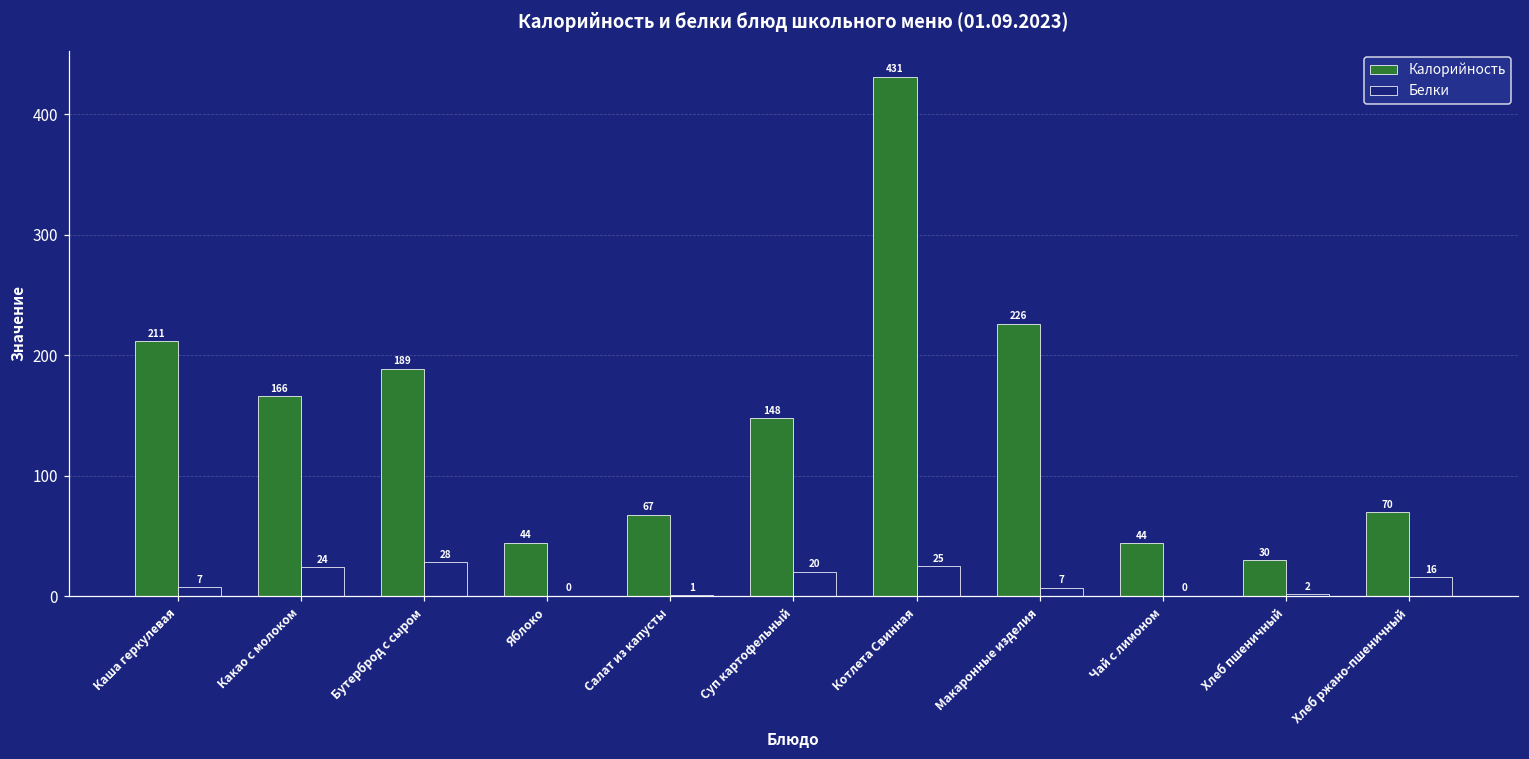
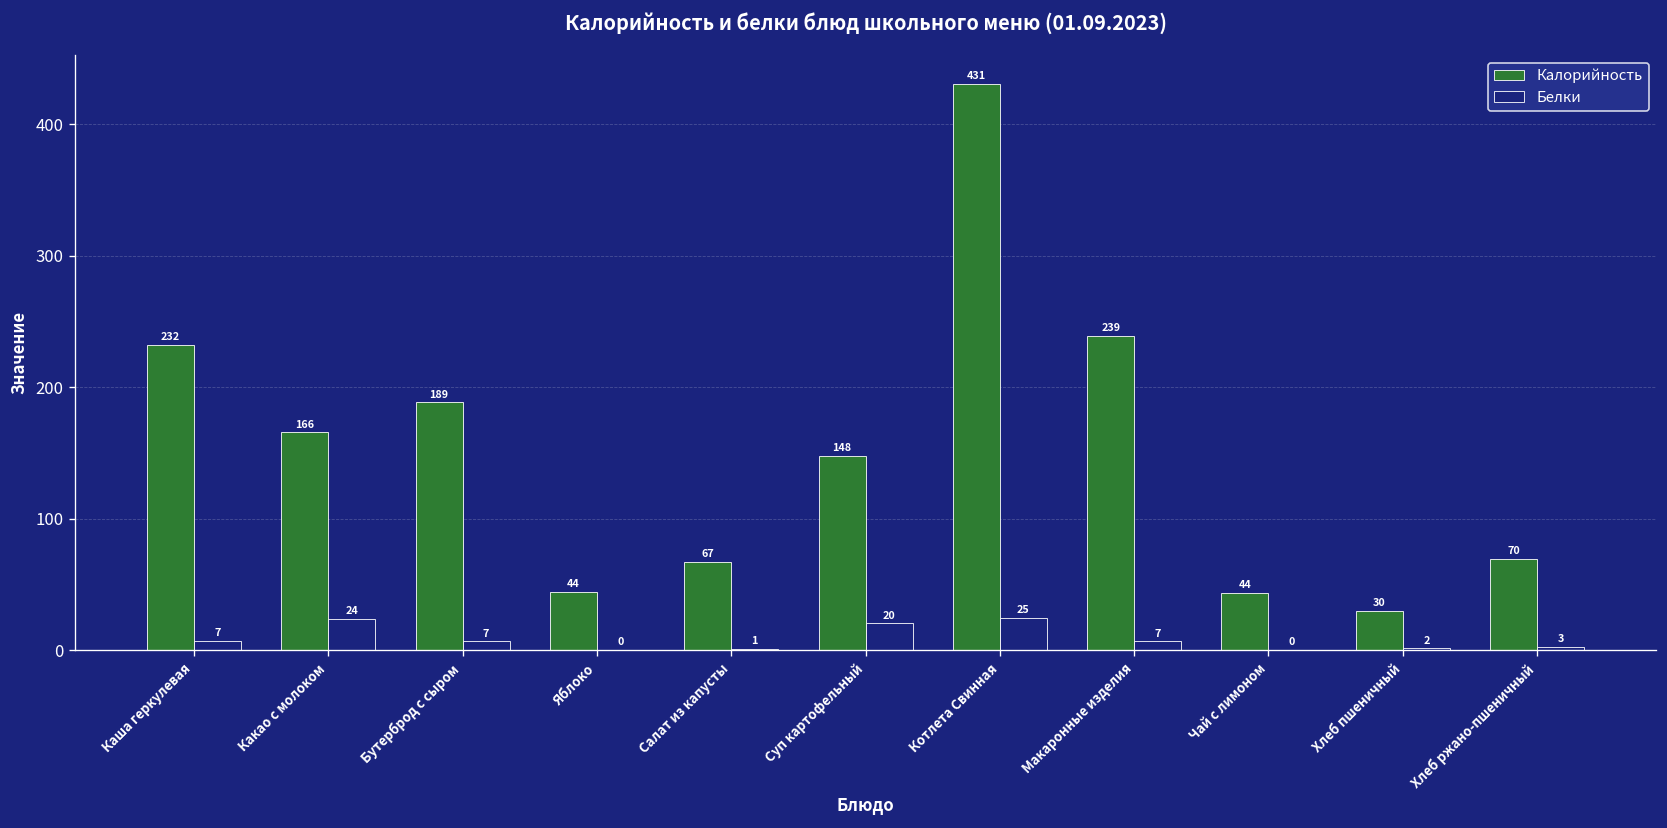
  {
    "Калорийность": {
-     "Каша геркулевая": 211,
+     "Каша геркулевая": 232,
      "Какао с молоком": 166,
      "Бутерброд с сыром": 189,
      "Яблоко": 44,
      "Салат из капусты": 67,
      "Суп картофельный": 148,
      "Котлета Свинная": 431,
-     "Макаронные изделия": 226,
+     "Макаронные изделия": 239,
      "Чай с лимоном": 44,
      "Хлеб пшеничный": 30,
      "Хлеб ржано-пшеничный": 70
    },
    "Белки": {
      "Каша геркулевая": 7,
      "Какао с молоком": 24,
-     "Бутерброд с сыром": 28,
+     "Бутерброд с сыром": 7,
      "Яблоко": 0,
      "Салат из капусты": 1,
      "Суп картофельный": 20,
      "Котлета Свинная": 25,
      "Макаронные изделия": 7,
      "Чай с лимоном": 0,
      "Хлеб пшеничный": 2,
-     "Хлеб ржано-пшеничный": 16
+     "Хлеб ржано-пшеничный": 3
    }
  }
